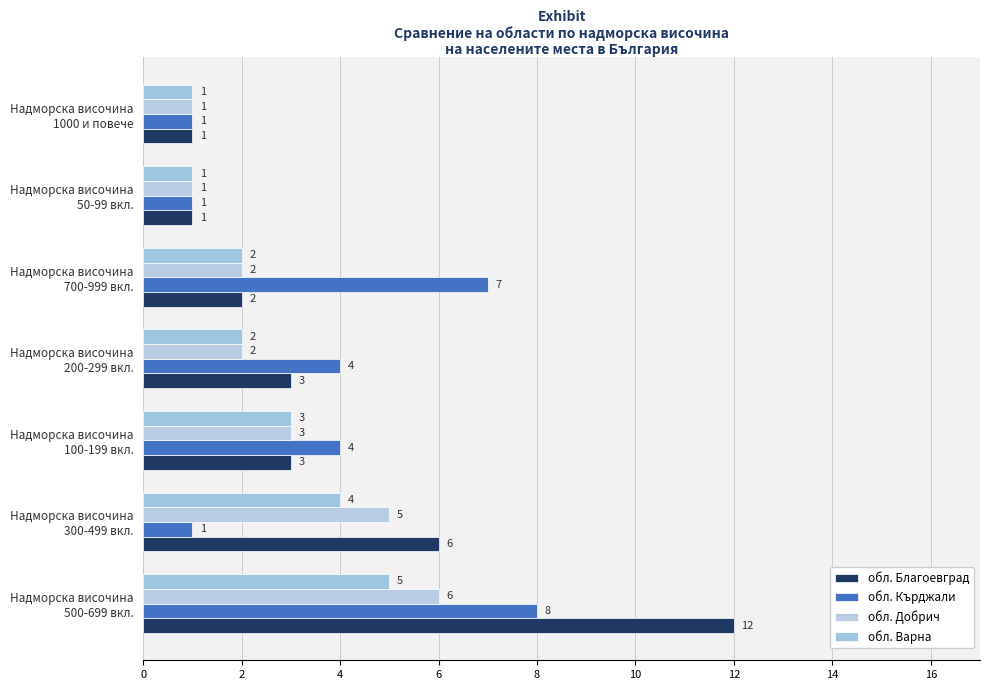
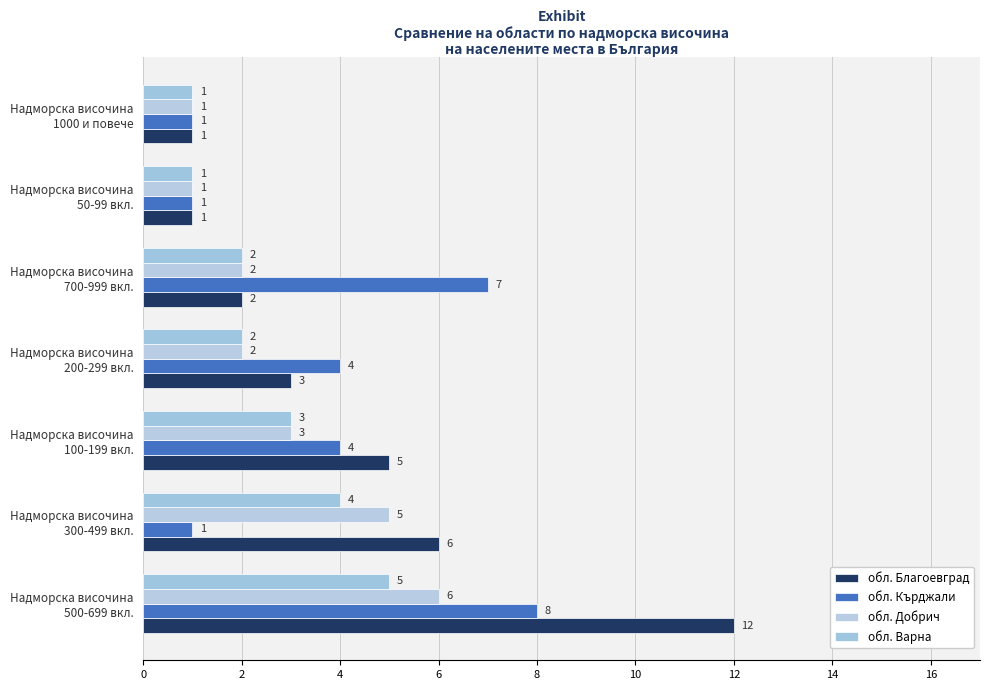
  {
    "обл. Благоевград": {
      "Надморска височина 1000 и повече": 1,
      "Надморска височина 50-99 вкл.": 1,
      "Надморска височина 700-999 вкл.": 2,
      "Надморска височина 200-299 вкл.": 3,
-     "Надморска височина 100-199 вкл.": 3,
+     "Надморска височина 100-199 вкл.": 5,
      "Надморска височина 300-499 вкл.": 6,
      "Надморска височина 500-699 вкл.": 12
    },
    "обл. Кърджали": {
      "Надморска височина 1000 и повече": 1,
      "Надморска височина 50-99 вкл.": 1,
      "Надморска височина 700-999 вкл.": 7,
      "Надморска височина 200-299 вкл.": 4,
      "Надморска височина 100-199 вкл.": 4,
      "Надморска височина 300-499 вкл.": 1,
      "Надморска височина 500-699 вкл.": 8
    }
  }
